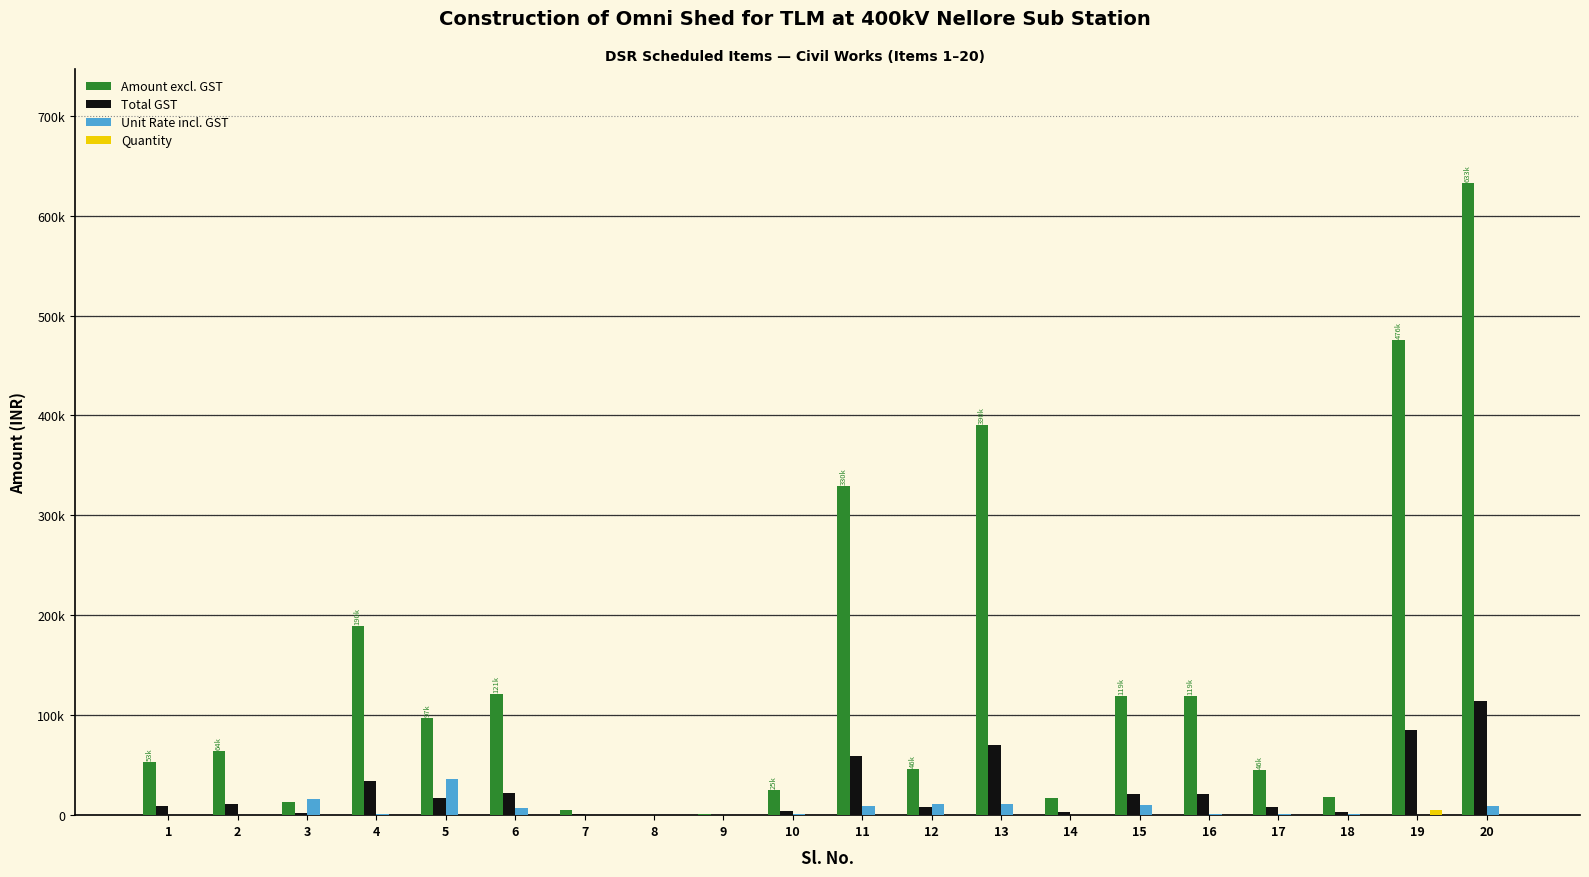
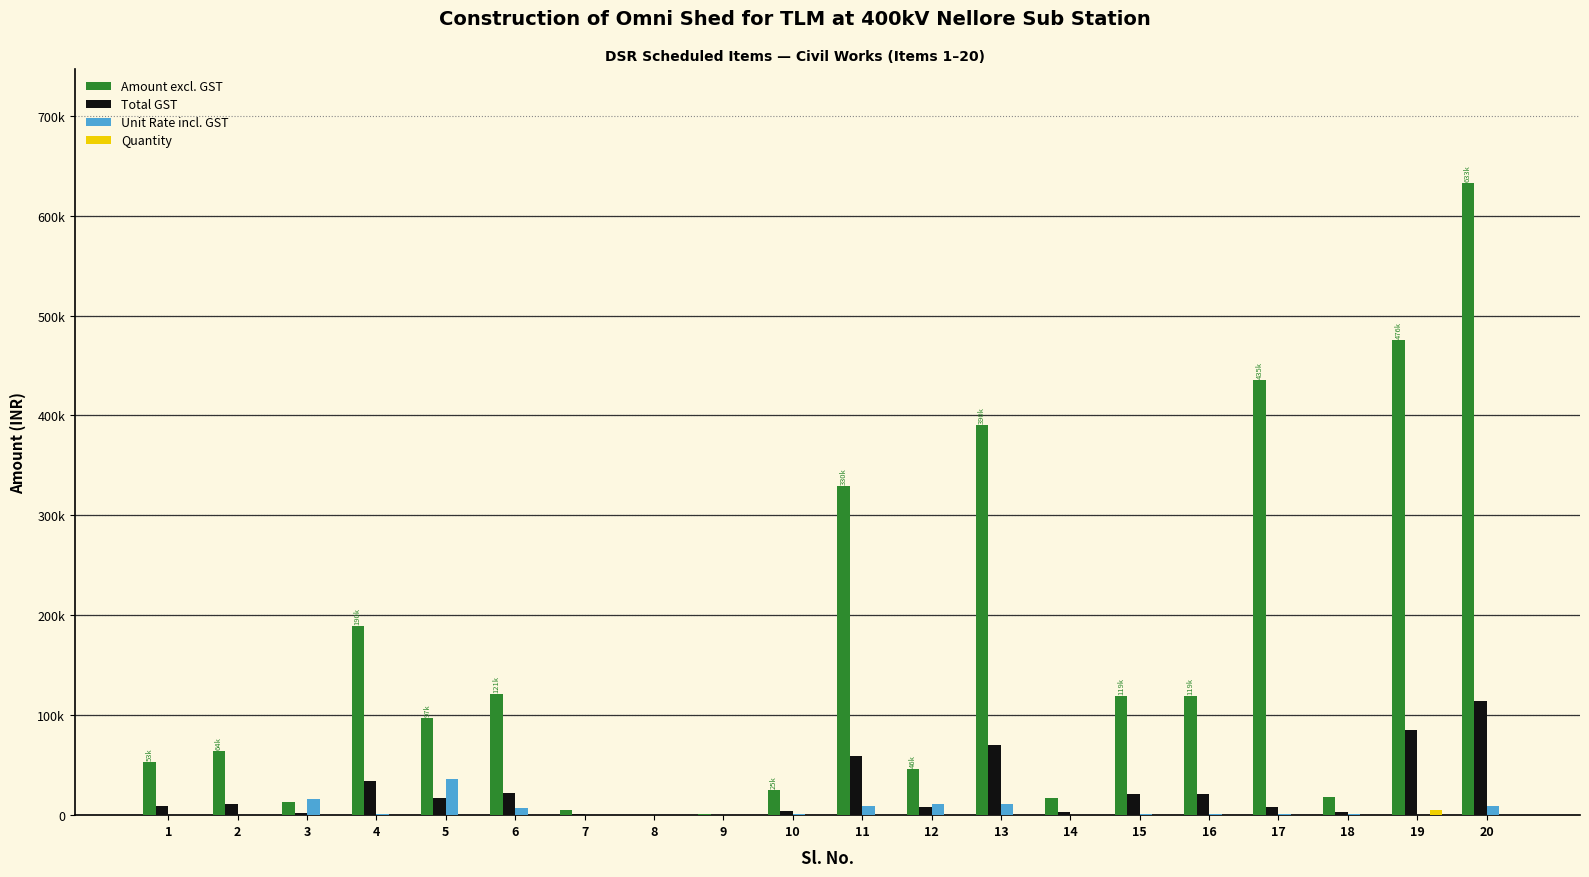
  {
    "Amount excl. GST": {
      "1": "53k",
      "2": "64k",
      "4": "190k",
      "5": "97k",
      "6": "121k",
      "10": "25k",
      "11": "330k",
      "12": "46k",
      "13": "390k",
      "15": "119k",
      "16": "119k",
-     "17": "46k",
+     "17": "435k",
      "19": "476k",
      "20": "633k"
    },
    "Total GST": {
      "1": "10000",
      "2": "10000",
      "4": "30000",
      "5": "20000",
      "6": "20000",
      "10": "0",
      "11": "60000",
      "12": "10000",
      "13": "70000",
      "14": "0",
      "15": "20000",
      "16": "20000",
      "17": "10000",
      "18": "0",
      "19": "90000",
      "20": "110000"
    },
    "Unit Rate incl. GST": {
      "3": "20000",
      "5": "40000",
      "6": "10000",
      "11": "10000",
      "12": "10000",
      "13": "10000",
-     "15": "10000",
+     "15": "0",
      "20": "10000"
    },
    "Quantity": {
      "19": "10000"
    }
  }
